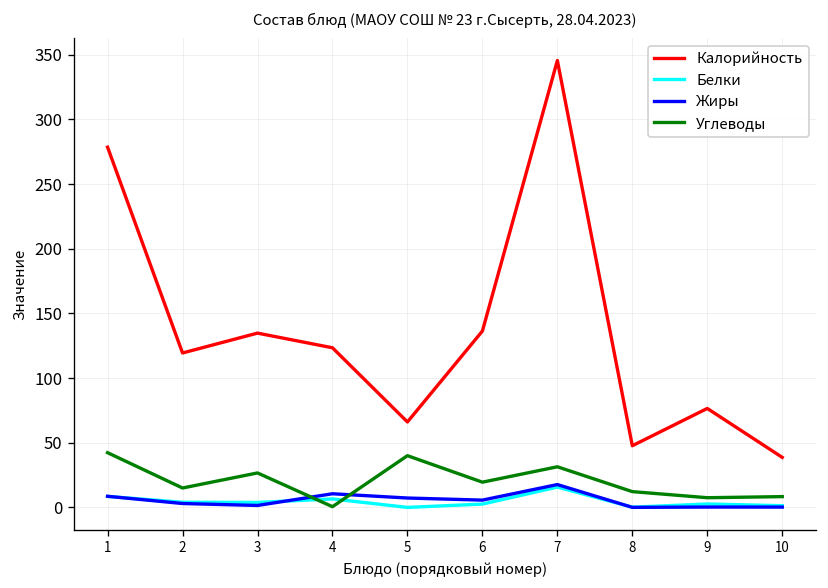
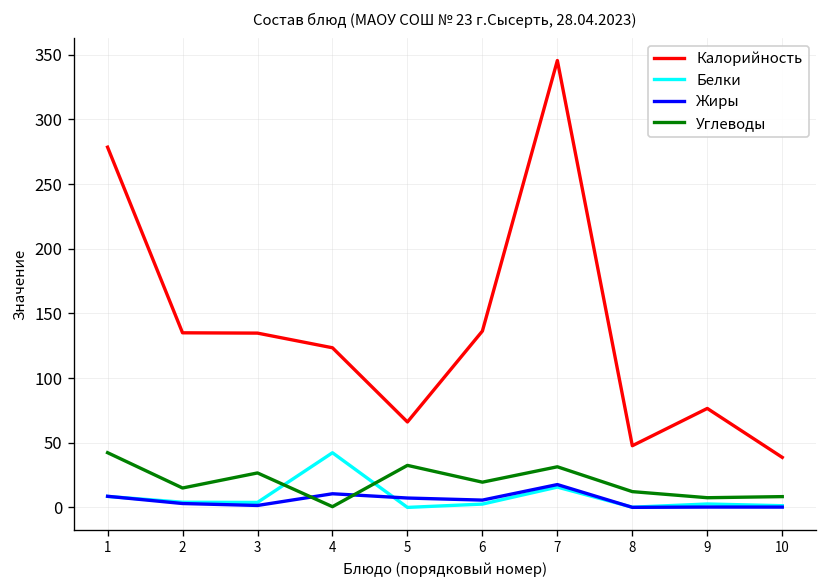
  {
    "Калорийность": {
      "1": 279,
-     "2": 119,
+     "2": 135,
      "3": 135,
      "4": 123,
      "5": 66,
      "6": 136,
      "7": 346,
      "8": 48,
      "9": 77,
      "10": 39
    },
    "Белки": {
-     "4": 7,
+     "4": 42,
      "5": 0,
      "6": 3,
      "9": 3
    },
    "Жиры": {
      "4": 11,
      "5": 7,
      "6": 6,
      "9": 0
    },
    "Углеводы": {
      "1": 42,
      "2": 15,
      "3": 27,
      "4": 1,
-     "5": 40,
+     "5": 33,
      "6": 20,
      "7": 31,
      "8": 12,
      "9": 7,
      "10": 8
    }
  }
